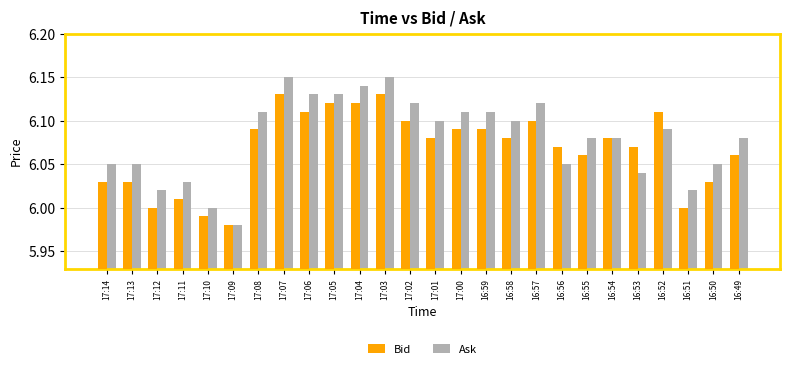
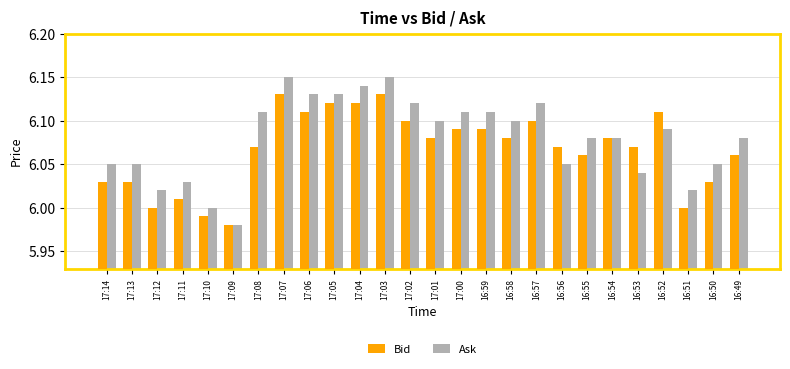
  {
    "Bid": {
      "17:14": 6.03,
      "17:13": 6.03,
      "17:12": 6.00,
      "17:11": 6.01,
      "17:10": 5.99,
      "17:09": 5.98,
-     "17:08": 6.09,
+     "17:08": 6.07,
      "17:07": 6.13,
      "17:06": 6.11,
      "17:05": 6.12,
      "17:04": 6.12,
      "17:03": 6.13,
      "17:02": 6.10,
      "17:01": 6.08,
      "17:00": 6.09,
      "16:59": 6.09,
      "16:58": 6.08,
      "16:57": 6.10,
      "16:56": 6.07,
      "16:55": 6.06,
      "16:54": 6.08,
      "16:53": 6.07,
      "16:52": 6.11,
      "16:51": 6.00,
      "16:50": 6.03,
      "16:49": 6.06
    },
    "Ask": {
      "17:14": 6.05,
      "17:13": 6.05,
      "17:12": 6.02,
      "17:11": 6.03,
      "17:10": 6.00,
      "17:09": 5.98,
      "17:08": 6.11,
      "17:07": 6.15,
      "17:06": 6.13,
      "17:05": 6.13,
      "17:04": 6.14,
      "17:03": 6.15,
      "17:02": 6.12,
      "17:01": 6.10,
      "17:00": 6.11,
      "16:59": 6.11,
      "16:58": 6.10,
      "16:57": 6.12,
      "16:56": 6.05,
      "16:55": 6.08,
      "16:54": 6.08,
      "16:53": 6.04,
      "16:52": 6.09,
      "16:51": 6.02,
      "16:50": 6.05,
      "16:49": 6.08
    }
  }
